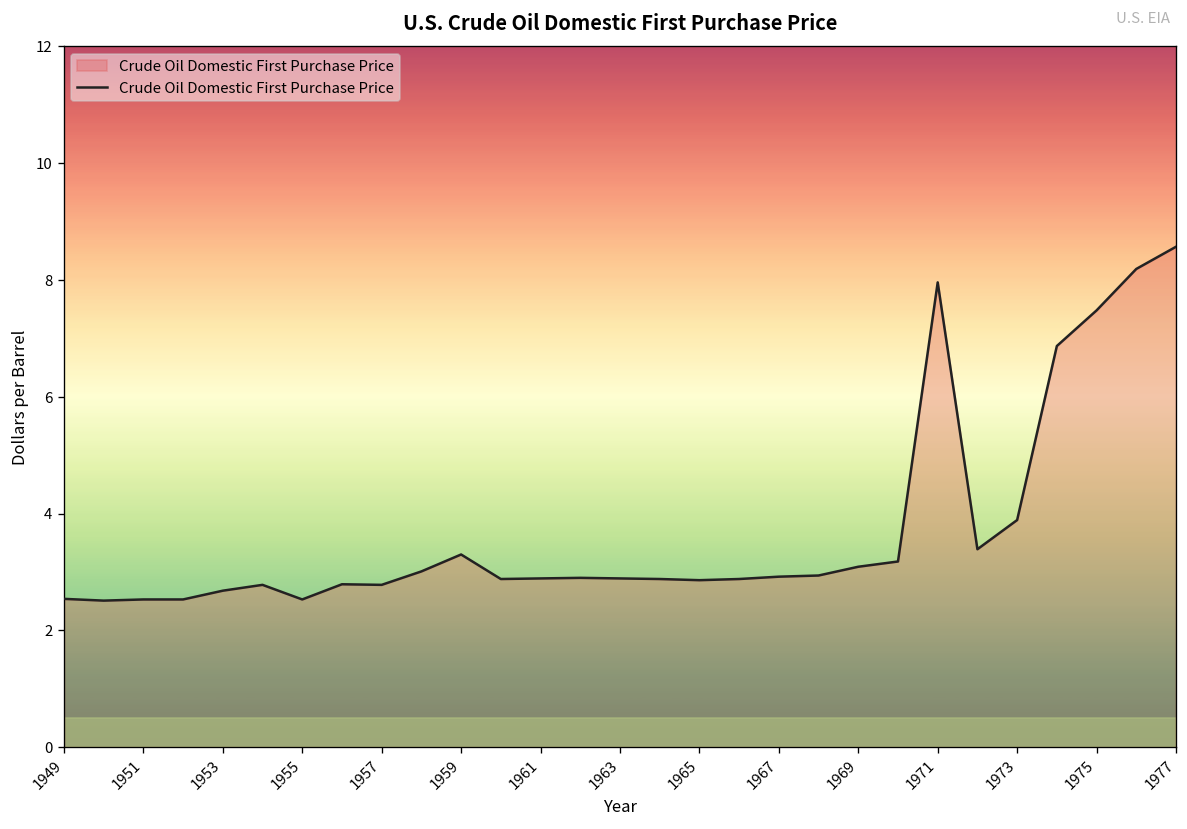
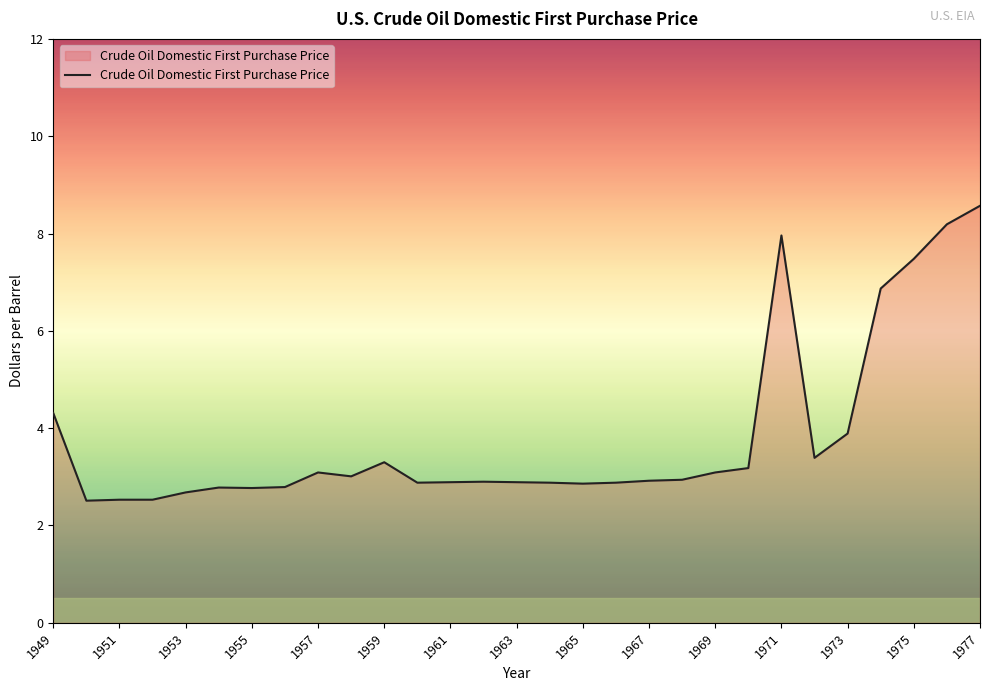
  {
-   "1949": 2.5,
+   "1949": 4.3,
    "1951": 2.5,
    "1953": 2.7,
-   "1955": 2.5,
-   "1957": 2.8,
+   "1955": 2.8,
+   "1957": 3.1,
    "1959": 3.3,
    "1961": 2.9,
    "1963": 2.9,
    "1965": 2.9,
    "1967": 2.9,
    "1969": 3.1,
    "1971": 8.0,
    "1973": 3.9,
    "1975": 7.5,
    "1977": 8.6
  }
